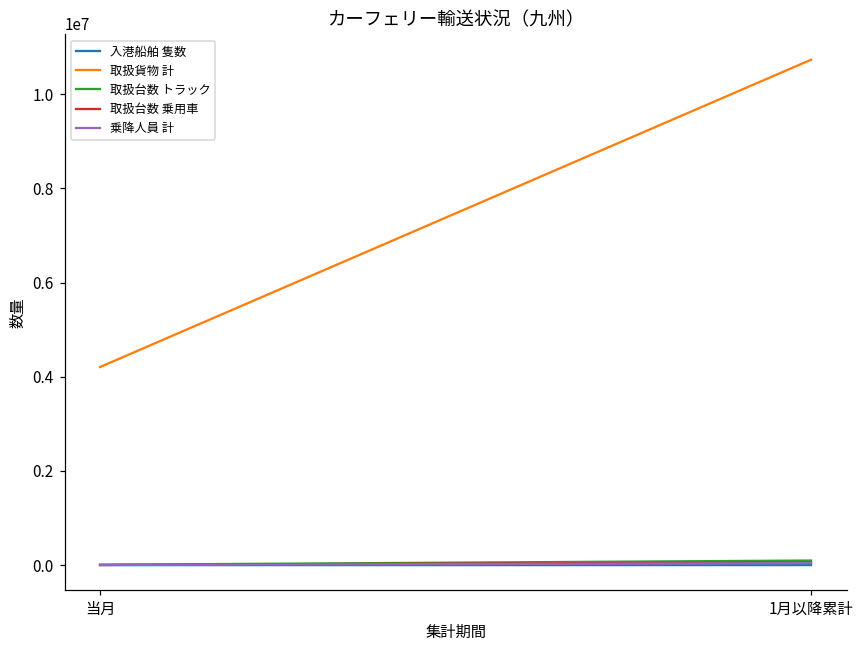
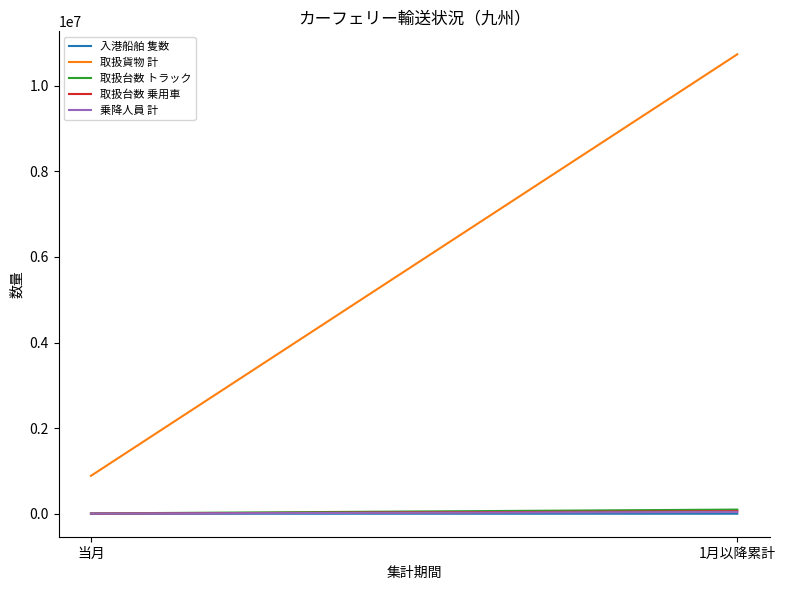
  {
    "取扱貨物 計": {
-     "当月": 4200000,
+     "当月": 900000,
      "1月以降累計": 10700000
    }
  }
